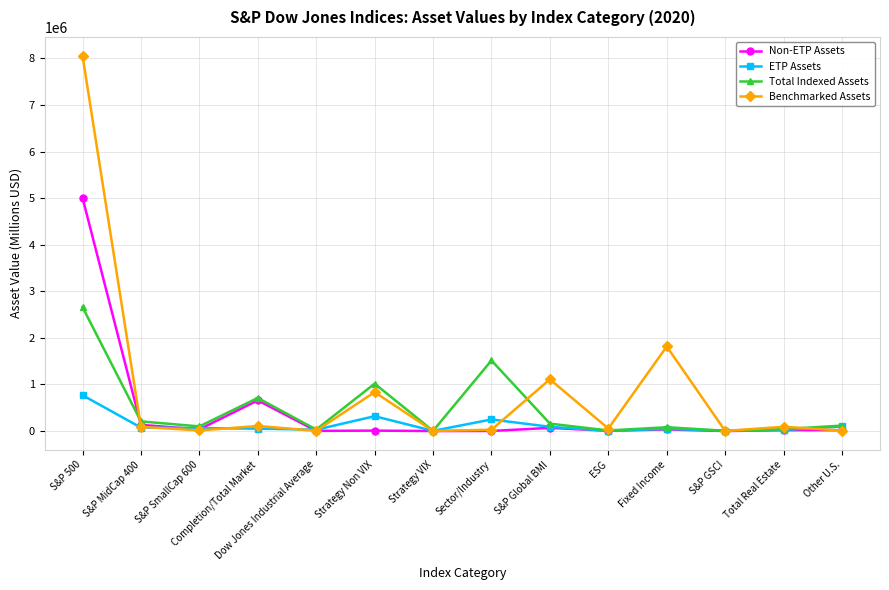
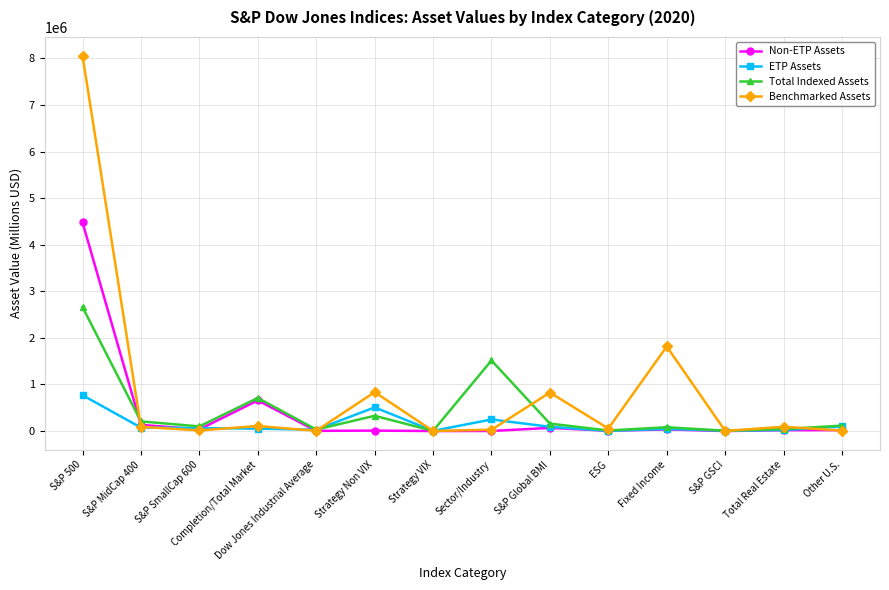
  {
    "Non-ETP Assets": {
-     "S&P 500": 5000000,
+     "S&P 500": 4500000,
      "Strategy Non VIX": 0
    },
    "ETP Assets": {
      "S&P 500": 800000,
      "Completion/Total Market": 100000,
-     "Strategy Non VIX": 300000,
+     "Strategy Non VIX": 500000,
      "Sector/Industry": 200000
    },
    "Total Indexed Assets": {
      "S&P 500": 2700000,
      "S&P MidCap 400": 200000,
-     "Strategy Non VIX": 1000000,
+     "Strategy Non VIX": 300000,
      "Sector/Industry": 1500000,
      "S&P Global BMI": 200000
    },
    "Benchmarked Assets": {
      "S&P 500": 8100000,
      "Completion/Total Market": 100000,
      "Strategy Non VIX": 800000,
-     "S&P Global BMI": 1100000,
+     "S&P Global BMI": 800000,
      "Fixed Income": 1800000
    }
  }
